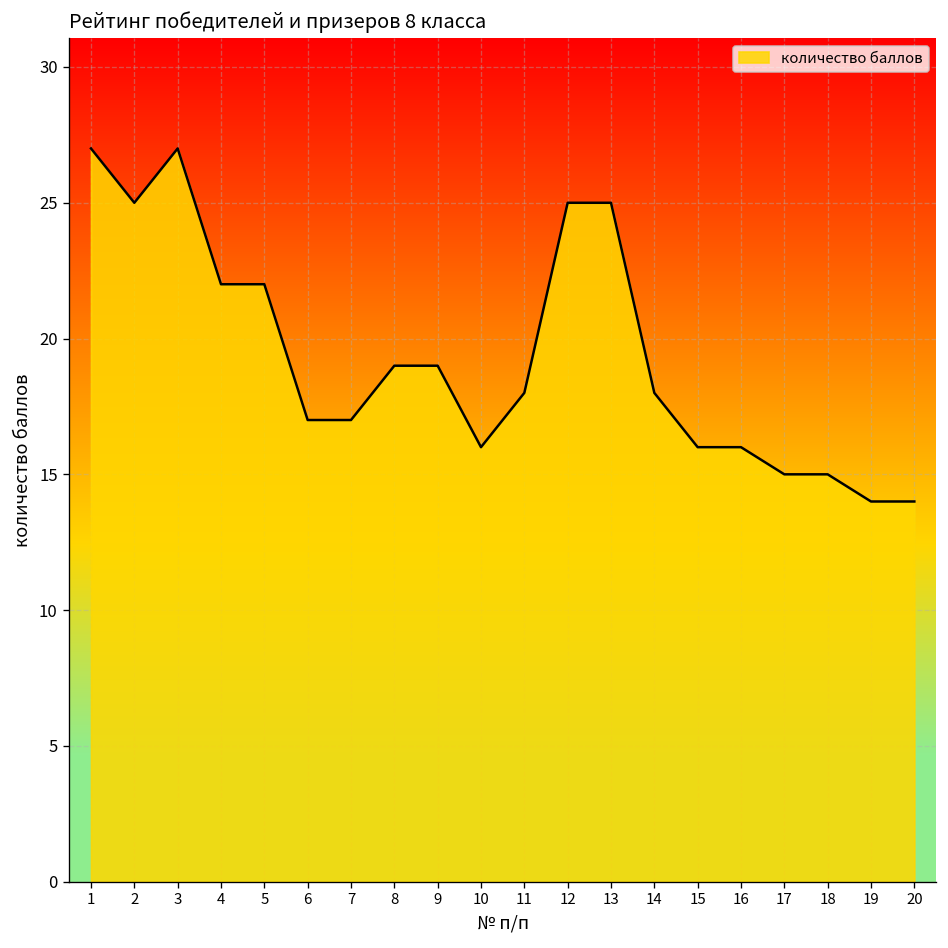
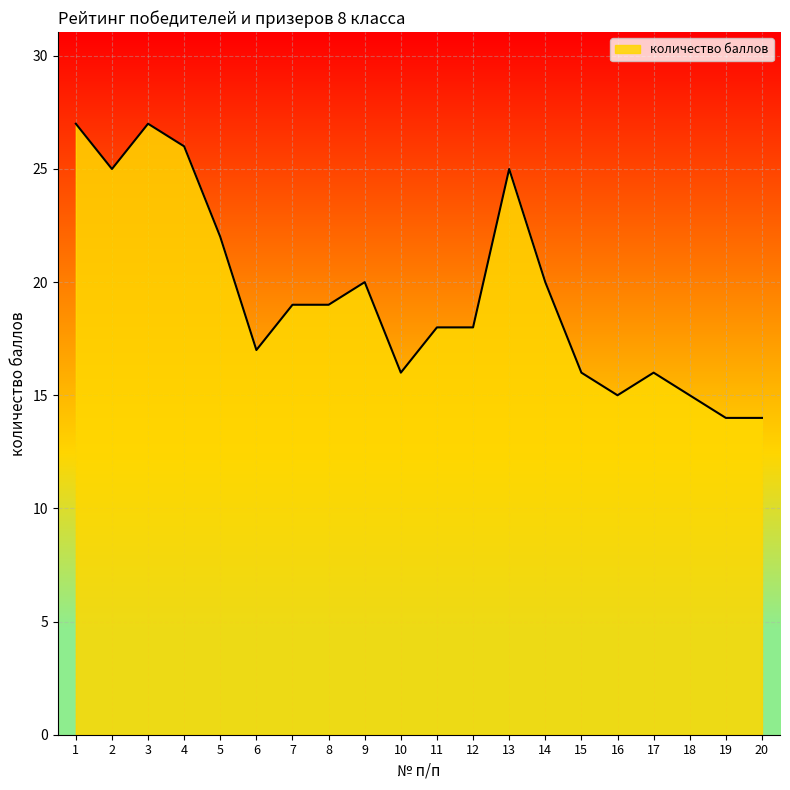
  {
    "1": 27,
    "2": 25,
    "3": 27,
-   "4": 22,
+   "4": 26,
    "5": 22,
    "6": 17,
-   "7": 17,
+   "7": 19,
    "8": 19,
-   "9": 19,
+   "9": 20,
    "10": 16,
    "11": 18,
-   "12": 25,
+   "12": 18,
    "13": 25,
-   "14": 18,
+   "14": 20,
    "15": 16,
-   "16": 16,
-   "17": 15,
+   "16": 15,
+   "17": 16,
    "18": 15,
    "19": 14,
    "20": 14
  }
